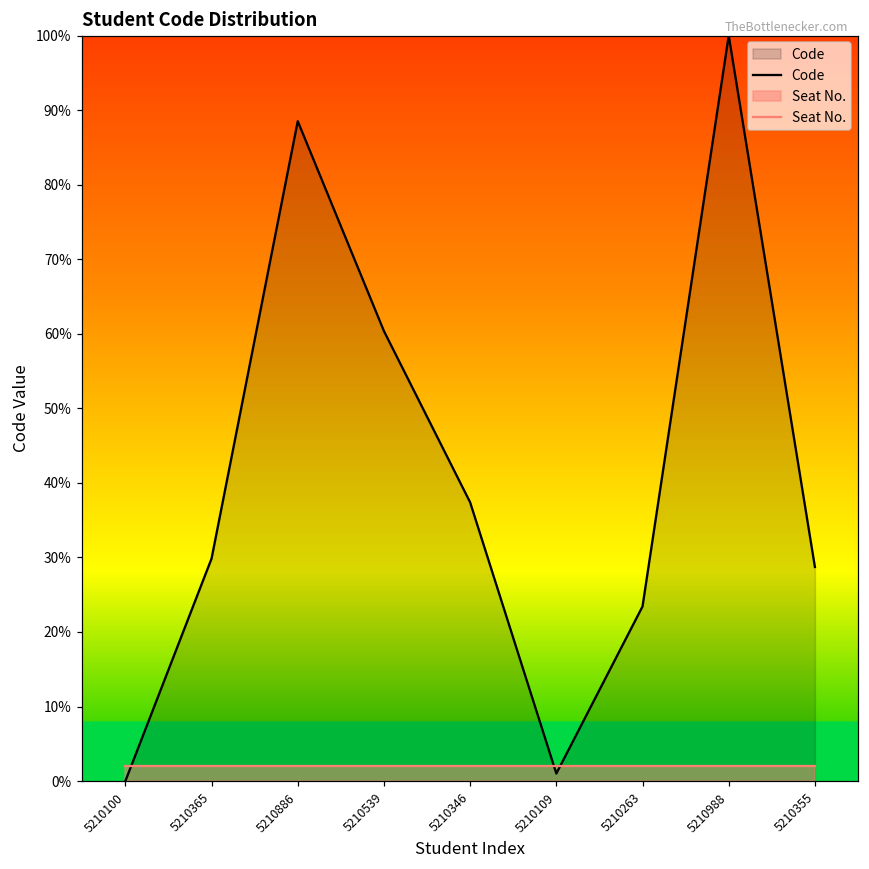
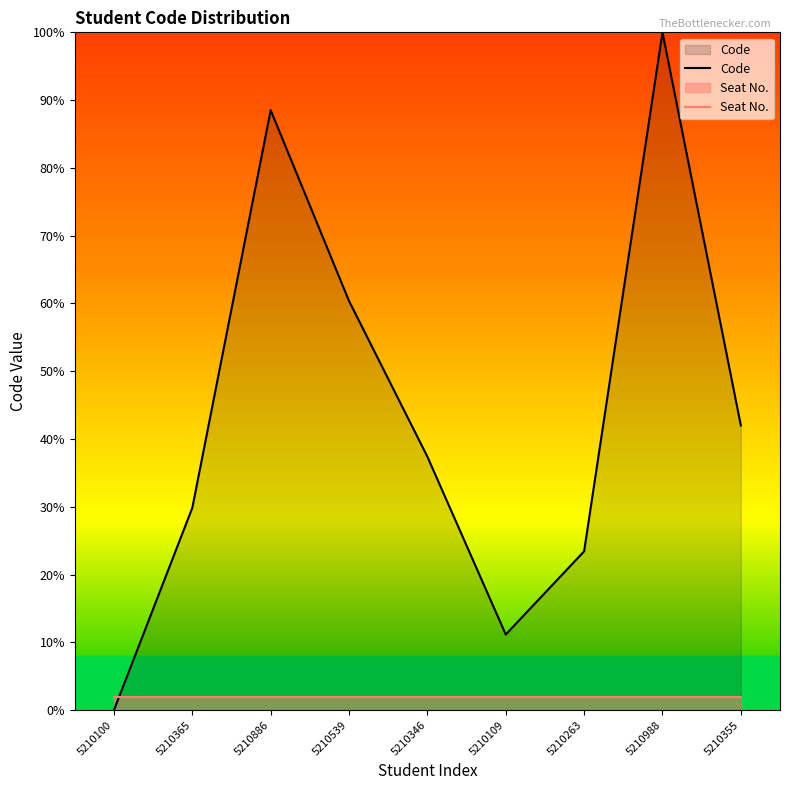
  {
    "Code": {
      "5210100": "0%",
      "5210365": "30%",
      "5210886": "89%",
      "5210539": "60%",
      "5210346": "37%",
-     "5210109": "1%",
+     "5210109": "11%",
      "5210263": "23%",
      "5210988": "100%",
-     "5210355": "29%"
+     "5210355": "42%"
    },
    "Seat No.": {
      "5210100": "2%",
      "5210365": "2%",
      "5210886": "2%",
      "5210539": "2%",
      "5210346": "2%",
      "5210109": "2%",
      "5210263": "2%",
      "5210988": "2%",
      "5210355": "2%"
    }
  }
